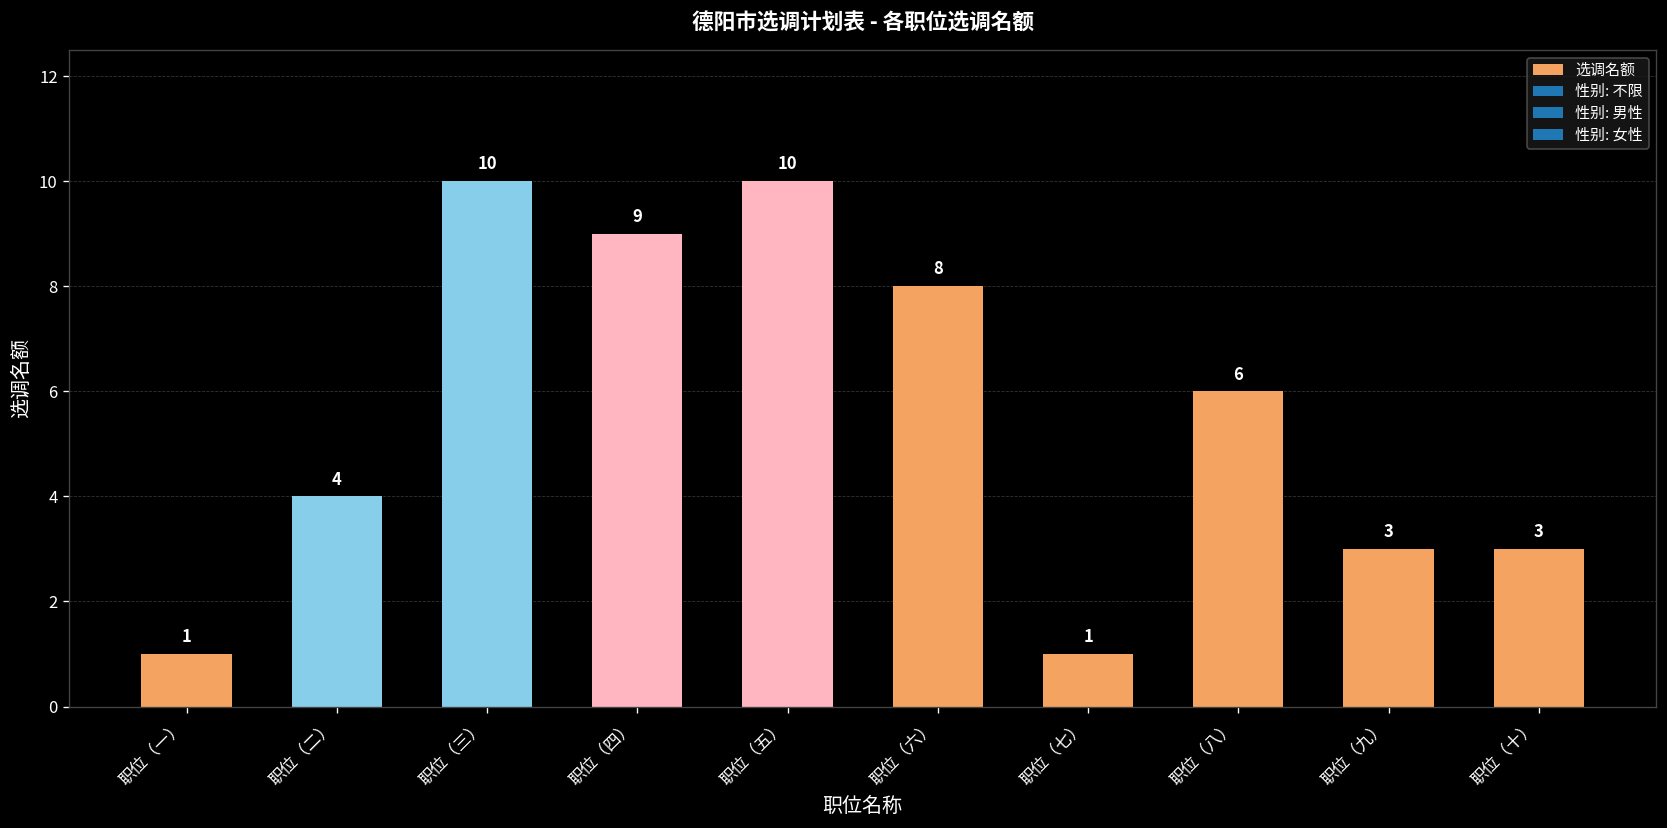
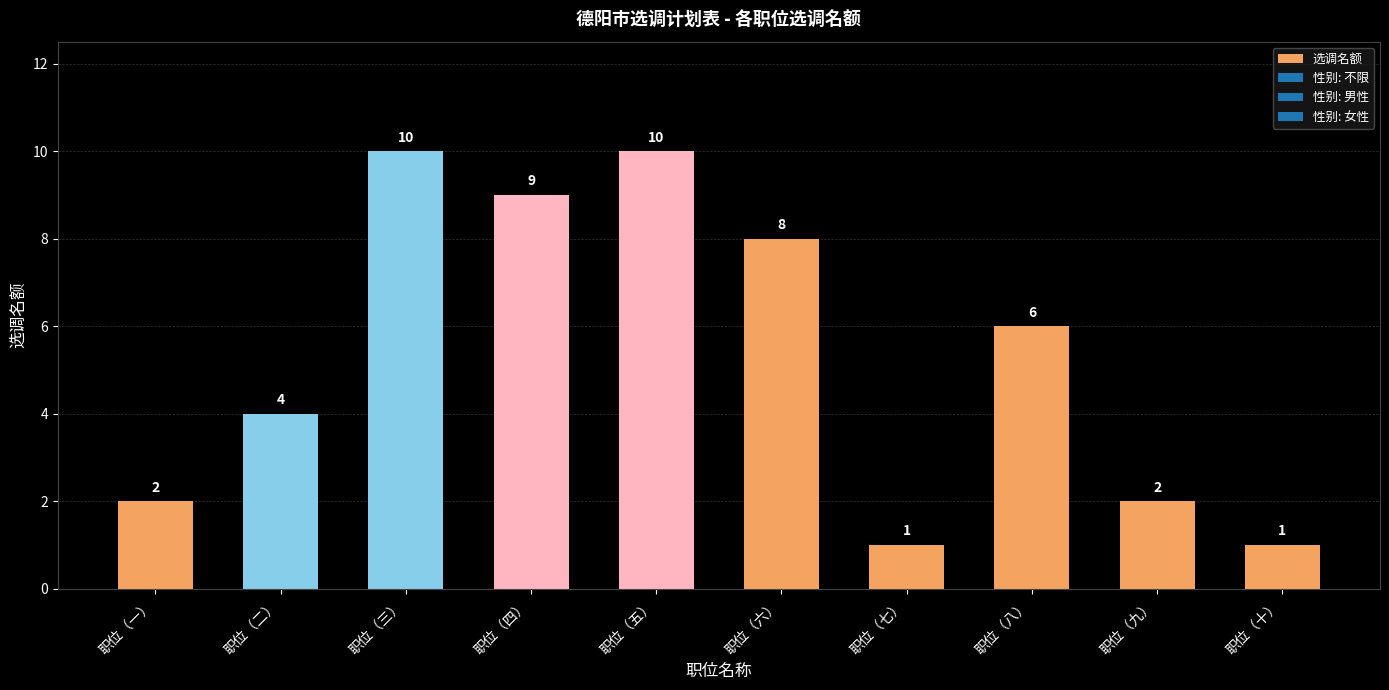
  {
-   "职位（一）": 1,
+   "职位（一）": 2,
    "职位（二）": 4,
    "职位（三）": 10,
    "职位（四）": 9,
    "职位（五）": 10,
    "职位（六）": 8,
    "职位（七）": 1,
    "职位（八）": 6,
-   "职位（九）": 3,
-   "职位（十）": 3
+   "职位（九）": 2,
+   "职位（十）": 1
  }
